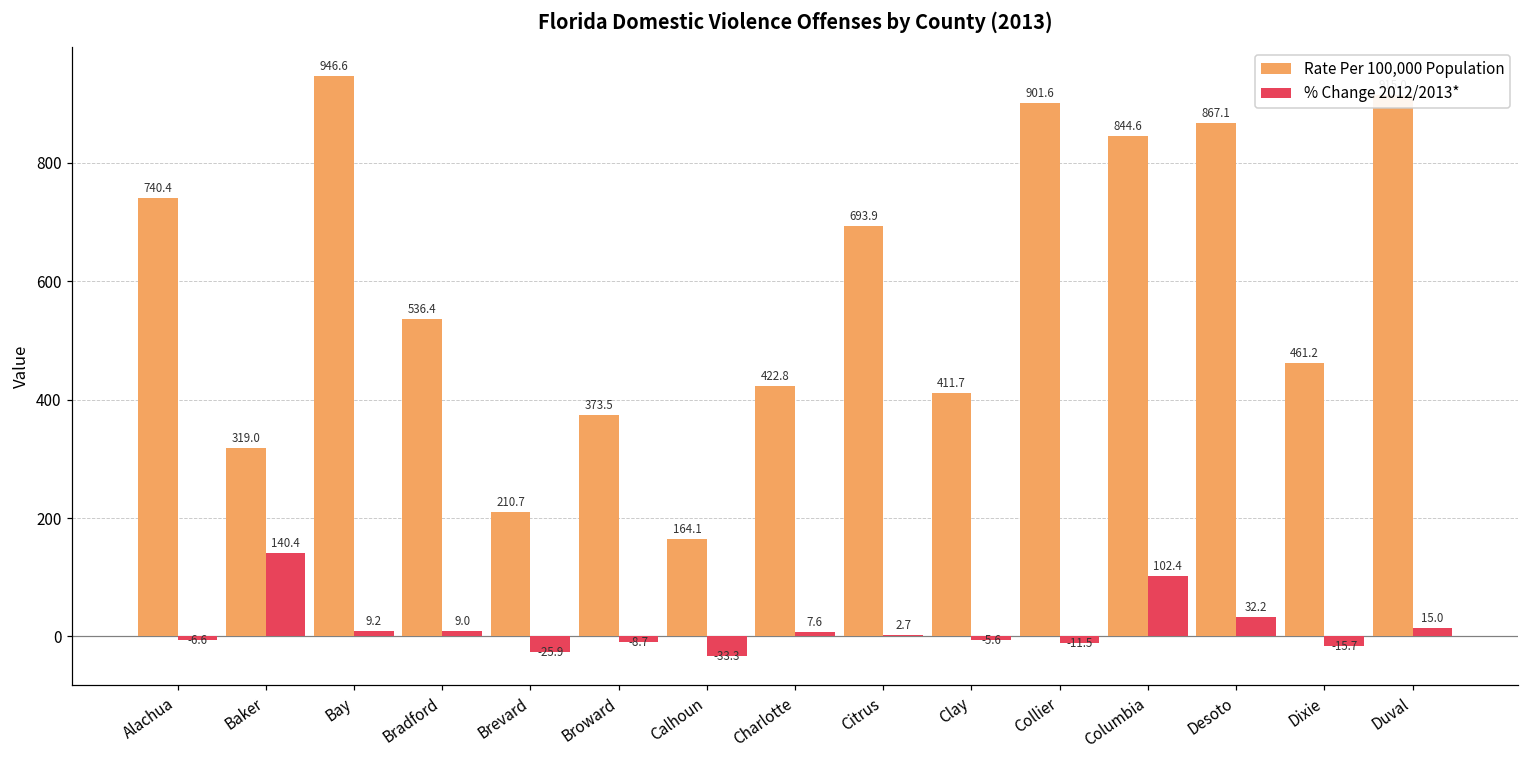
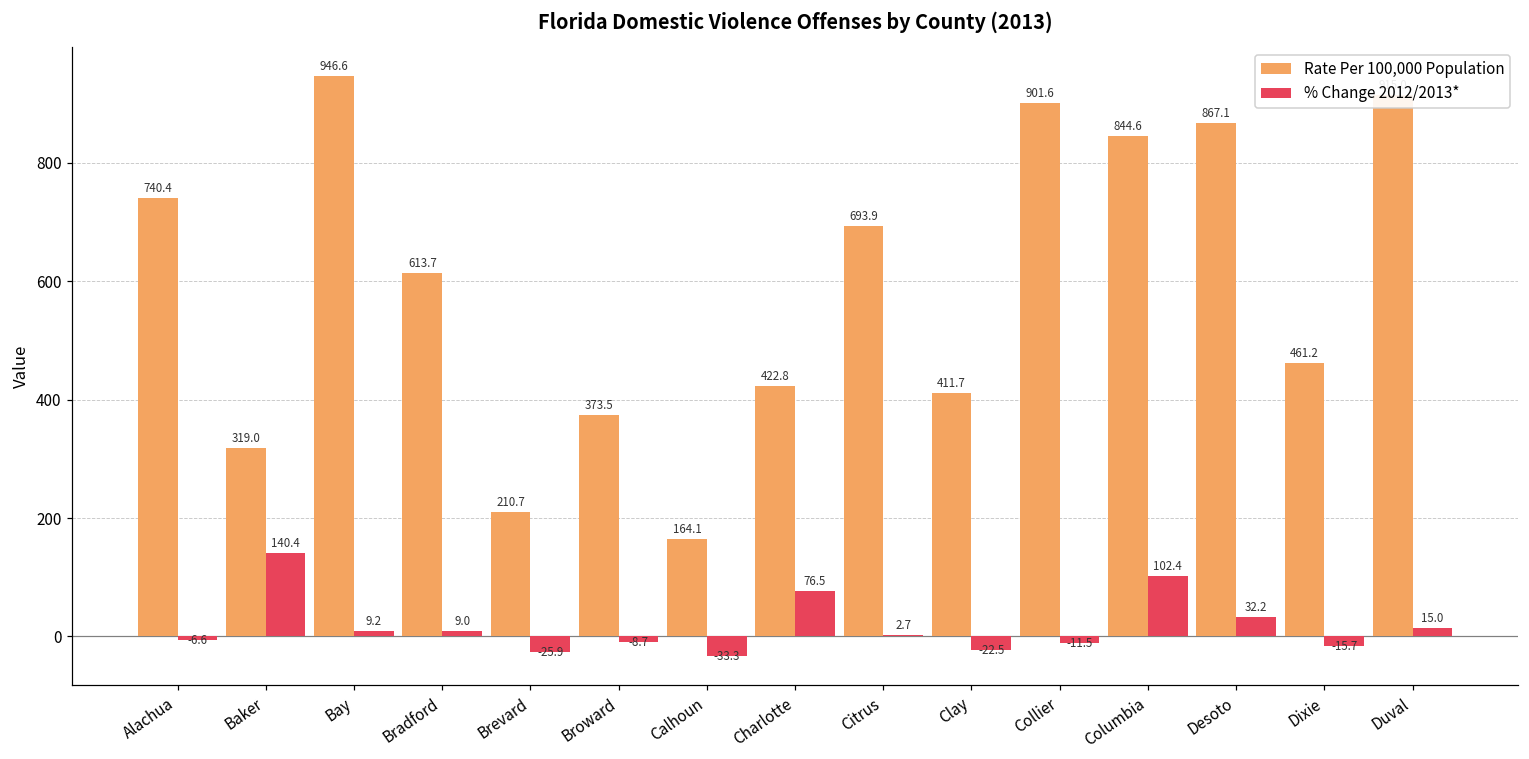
  {
    "Rate Per 100,000 Population": {
      "Alachua": 740.4,
      "Baker": 319.0,
      "Bay": 946.6,
-     "Bradford": 536.4,
+     "Bradford": 613.7,
      "Brevard": 210.7,
      "Broward": 373.5,
      "Calhoun": 164.1,
      "Charlotte": 422.8,
      "Citrus": 693.9,
      "Clay": 411.7,
      "Collier": 901.6,
      "Columbia": 844.6,
      "Desoto": 867.1,
      "Dixie": 461.2
    },
    "% Change 2012/2013*": {
      "Alachua": -6.6,
      "Baker": 140.4,
      "Bay": 9.2,
      "Bradford": 9.0,
      "Brevard": -25.9,
      "Broward": -8.7,
      "Calhoun": -33.3,
-     "Charlotte": 7.6,
+     "Charlotte": 76.5,
      "Citrus": 2.7,
-     "Clay": -5.6,
+     "Clay": -22.5,
      "Collier": -11.5,
      "Columbia": 102.4,
      "Desoto": 32.2,
      "Dixie": -15.7,
      "Duval": 15.0
    }
  }
